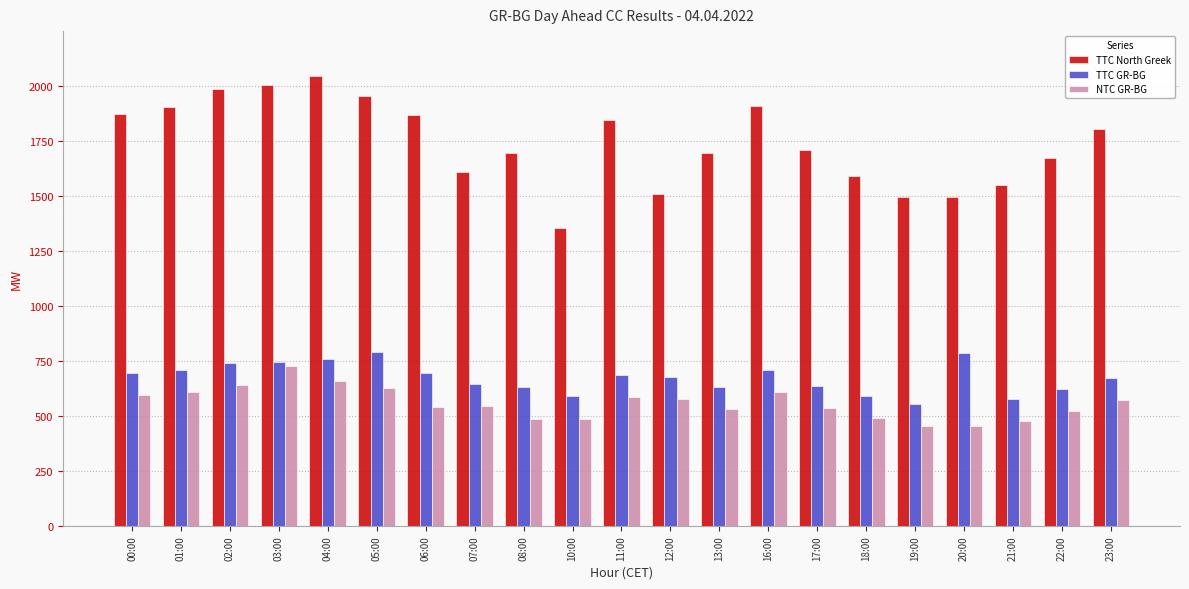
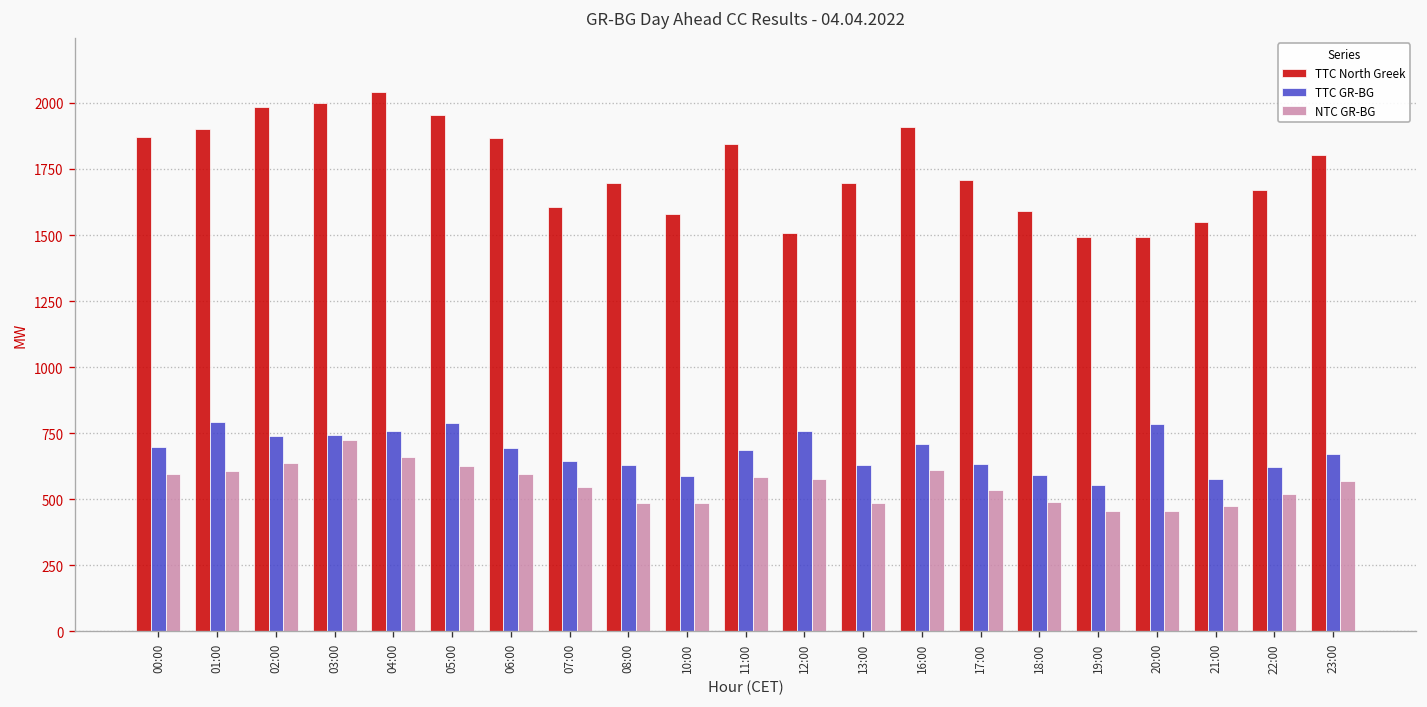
  {
    "TTC North Greek": {
      "00:00": 1870,
      "01:00": 1900,
      "02:00": 1990,
      "03:00": 2000,
      "04:00": 2040,
      "05:00": 1950,
      "06:00": 1870,
      "07:00": 1610,
      "08:00": 1700,
-     "10:00": 1350,
+     "10:00": 1580,
      "11:00": 1840,
      "12:00": 1510,
      "13:00": 1700,
      "16:00": 1910,
      "17:00": 1710,
      "18:00": 1590,
      "19:00": 1490,
      "20:00": 1490,
      "21:00": 1550,
      "22:00": 1670,
      "23:00": 1800
    },
    "TTC GR-BG": {
      "00:00": 700,
-     "01:00": 710,
+     "01:00": 790,
      "02:00": 740,
      "03:00": 740,
      "04:00": 760,
      "05:00": 790,
      "06:00": 690,
      "07:00": 650,
      "08:00": 630,
      "10:00": 590,
      "11:00": 690,
-     "12:00": 680,
+     "12:00": 760,
      "13:00": 630,
      "16:00": 710,
      "17:00": 640,
      "18:00": 590,
      "19:00": 560,
      "20:00": 790,
      "21:00": 580,
      "22:00": 620,
      "23:00": 670
    },
    "NTC GR-BG": {
      "00:00": 600,
      "01:00": 610,
      "02:00": 640,
      "03:00": 730,
      "04:00": 660,
      "05:00": 630,
-     "06:00": 540,
+     "06:00": 590,
      "07:00": 550,
      "08:00": 490,
      "10:00": 490,
      "11:00": 590,
      "12:00": 580,
-     "13:00": 530,
+     "13:00": 480,
      "16:00": 610,
      "17:00": 540,
      "18:00": 490,
      "19:00": 460,
      "20:00": 460,
      "21:00": 480,
      "22:00": 520,
      "23:00": 570
    }
  }
